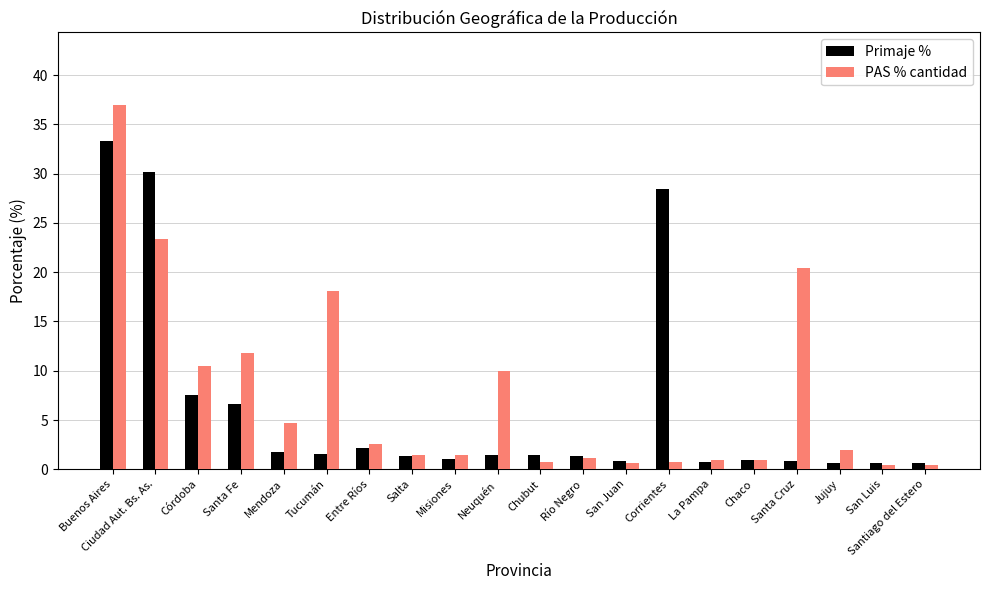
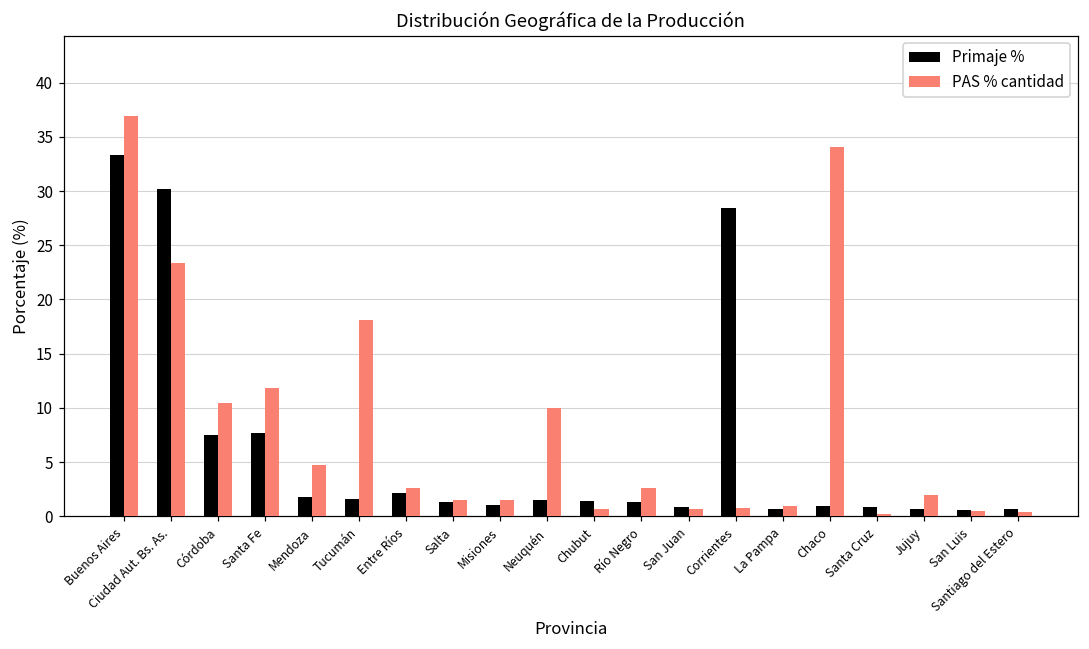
  {
    "Primaje %": {
      "Buenos Aires": 33,
      "Ciudad Aut. Bs. As.": 30,
      "Córdoba": 8,
-     "Santa Fe": 7,
+     "Santa Fe": 8,
      "Mendoza": 2,
      "Tucumán": 2,
      "Entre Ríos": 2,
      "Salta": 1,
      "Misiones": 1,
      "Neuquén": 2,
      "Chubut": 1,
      "Río Negro": 1,
      "San Juan": 1,
      "Corrientes": 28,
      "La Pampa": 1,
      "Chaco": 1,
      "Santa Cruz": 1,
      "Jujuy": 1,
      "San Luis": 1,
      "Santiago del Estero": 1
    },
    "PAS % cantidad": {
      "Buenos Aires": 37,
      "Ciudad Aut. Bs. As.": 23,
      "Córdoba": 10,
      "Santa Fe": 12,
      "Mendoza": 5,
      "Tucumán": 18,
      "Entre Ríos": 3,
      "Salta": 1,
      "Misiones": 1,
      "Neuquén": 10,
      "Chubut": 1,
-     "Río Negro": 1,
+     "Río Negro": 3,
      "San Juan": 1,
      "Corrientes": 1,
      "La Pampa": 1,
-     "Chaco": 1,
-     "Santa Cruz": 20,
+     "Chaco": 34,
+     "Santa Cruz": 0,
      "Jujuy": 2,
      "San Luis": 0,
      "Santiago del Estero": 0
    }
  }
